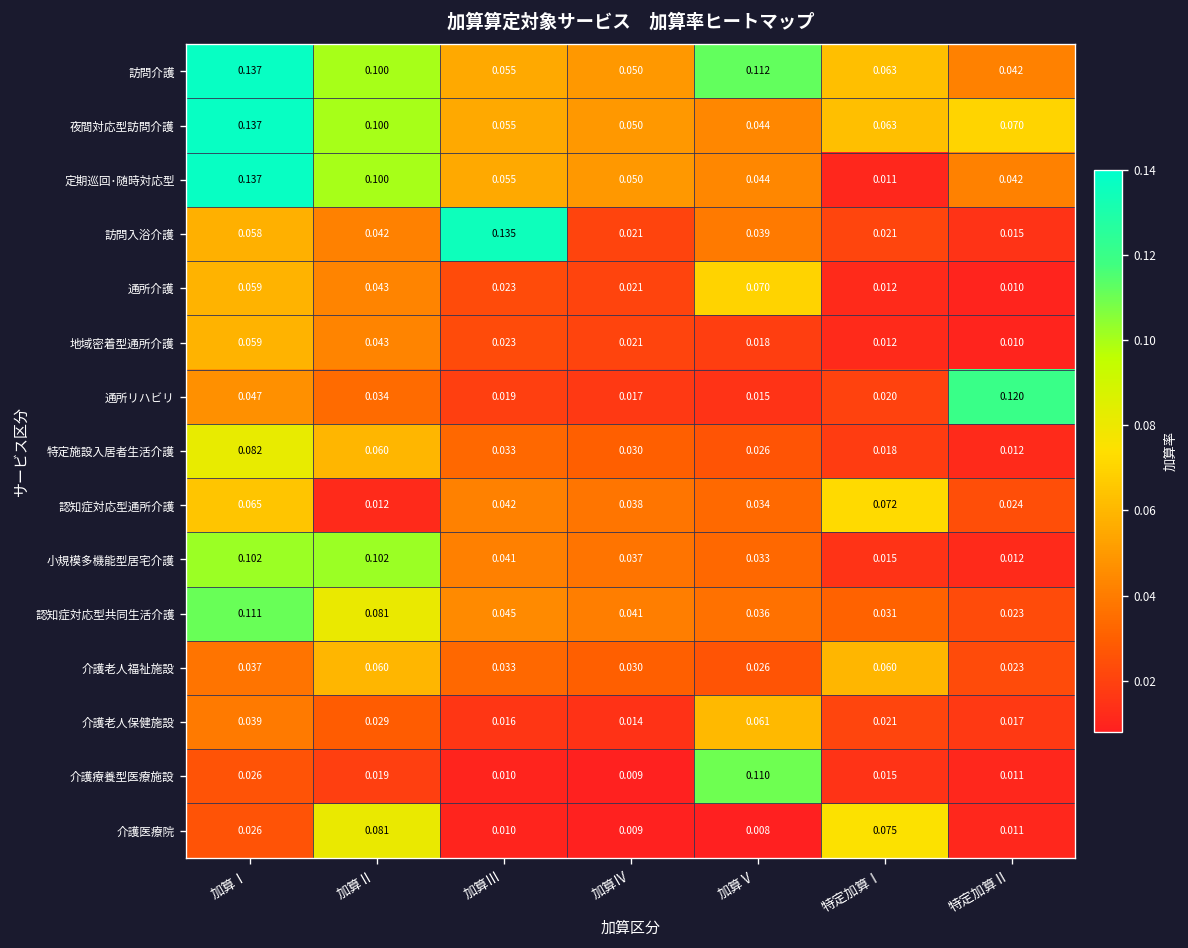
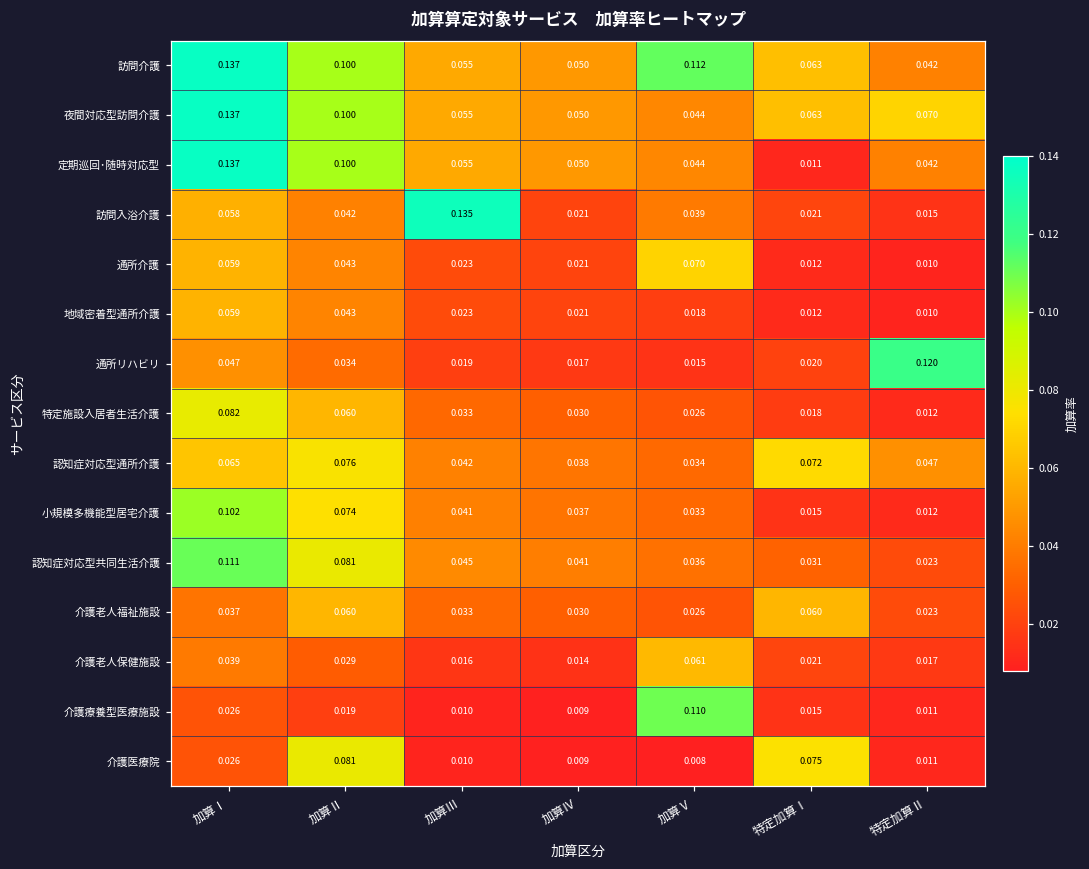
  {
    "訪問介護": {
      "加算Ⅰ": 0.137,
      "加算Ⅱ": 0.100,
      "加算Ⅲ": 0.055,
      "加算Ⅳ": 0.050,
      "加算Ⅴ": 0.112,
      "特定加算Ⅰ": 0.063,
      "特定加算Ⅱ": 0.042
    },
    "夜間対応型訪問介護": {
      "加算Ⅰ": 0.137,
      "加算Ⅱ": 0.100,
      "加算Ⅲ": 0.055,
      "加算Ⅳ": 0.050,
      "加算Ⅴ": 0.044,
      "特定加算Ⅰ": 0.063,
      "特定加算Ⅱ": 0.070
    },
    "定期巡回･随時対応型": {
      "加算Ⅰ": 0.137,
      "加算Ⅱ": 0.100,
      "加算Ⅲ": 0.055,
      "加算Ⅳ": 0.050,
      "加算Ⅴ": 0.044,
      "特定加算Ⅰ": 0.011,
      "特定加算Ⅱ": 0.042
    },
    "訪問入浴介護": {
      "加算Ⅰ": 0.058,
      "加算Ⅱ": 0.042,
      "加算Ⅲ": 0.135,
      "加算Ⅳ": 0.021,
      "加算Ⅴ": 0.039,
      "特定加算Ⅰ": 0.021,
      "特定加算Ⅱ": 0.015
    },
    "通所介護": {
      "加算Ⅰ": 0.059,
      "加算Ⅱ": 0.043,
      "加算Ⅲ": 0.023,
      "加算Ⅳ": 0.021,
      "加算Ⅴ": 0.070,
      "特定加算Ⅰ": 0.012,
      "特定加算Ⅱ": 0.010
    },
    "地域密着型通所介護": {
      "加算Ⅰ": 0.059,
      "加算Ⅱ": 0.043,
      "加算Ⅲ": 0.023,
      "加算Ⅳ": 0.021,
      "加算Ⅴ": 0.018,
      "特定加算Ⅰ": 0.012,
      "特定加算Ⅱ": 0.010
    },
    "通所リハビリ": {
      "加算Ⅰ": 0.047,
      "加算Ⅱ": 0.034,
      "加算Ⅲ": 0.019,
      "加算Ⅳ": 0.017,
      "加算Ⅴ": 0.015,
      "特定加算Ⅰ": 0.020,
      "特定加算Ⅱ": 0.120
    },
    "特定施設入居者生活介護": {
      "加算Ⅰ": 0.082,
      "加算Ⅱ": 0.060,
      "加算Ⅲ": 0.033,
      "加算Ⅳ": 0.030,
      "加算Ⅴ": 0.026,
      "特定加算Ⅰ": 0.018,
      "特定加算Ⅱ": 0.012
    },
    "認知症対応型通所介護": {
      "加算Ⅰ": 0.065,
-     "加算Ⅱ": 0.012,
+     "加算Ⅱ": 0.076,
      "加算Ⅲ": 0.042,
      "加算Ⅳ": 0.038,
      "加算Ⅴ": 0.034,
      "特定加算Ⅰ": 0.072,
-     "特定加算Ⅱ": 0.024
+     "特定加算Ⅱ": 0.047
    },
    "小規模多機能型居宅介護": {
      "加算Ⅰ": 0.102,
-     "加算Ⅱ": 0.102,
+     "加算Ⅱ": 0.074,
      "加算Ⅲ": 0.041,
      "加算Ⅳ": 0.037,
      "加算Ⅴ": 0.033,
      "特定加算Ⅰ": 0.015,
      "特定加算Ⅱ": 0.012
    },
    "認知症対応型共同生活介護": {
      "加算Ⅰ": 0.111,
      "加算Ⅱ": 0.081,
      "加算Ⅲ": 0.045,
      "加算Ⅳ": 0.041,
      "加算Ⅴ": 0.036,
      "特定加算Ⅰ": 0.031,
      "特定加算Ⅱ": 0.023
    },
    "介護老人福祉施設": {
      "加算Ⅰ": 0.037,
      "加算Ⅱ": 0.060,
      "加算Ⅲ": 0.033,
      "加算Ⅳ": 0.030,
      "加算Ⅴ": 0.026,
      "特定加算Ⅰ": 0.060,
      "特定加算Ⅱ": 0.023
    },
    "介護老人保健施設": {
      "加算Ⅰ": 0.039,
      "加算Ⅱ": 0.029,
      "加算Ⅲ": 0.016,
      "加算Ⅳ": 0.014,
      "加算Ⅴ": 0.061,
      "特定加算Ⅰ": 0.021,
      "特定加算Ⅱ": 0.017
    },
    "介護療養型医療施設": {
      "加算Ⅰ": 0.026,
      "加算Ⅱ": 0.019,
      "加算Ⅲ": 0.010,
      "加算Ⅳ": 0.009,
      "加算Ⅴ": 0.110,
      "特定加算Ⅰ": 0.015,
      "特定加算Ⅱ": 0.011
    },
    "介護医療院": {
      "加算Ⅰ": 0.026,
      "加算Ⅱ": 0.081,
      "加算Ⅲ": 0.010,
      "加算Ⅳ": 0.009,
      "加算Ⅴ": 0.008,
      "特定加算Ⅰ": 0.075,
      "特定加算Ⅱ": 0.011
    }
  }
